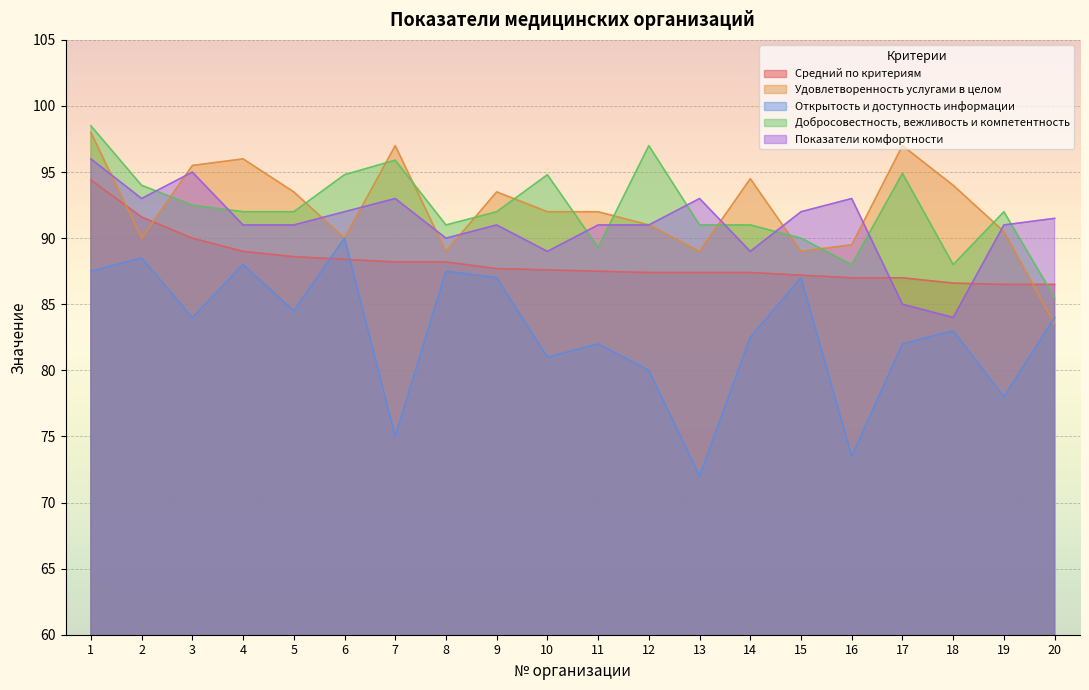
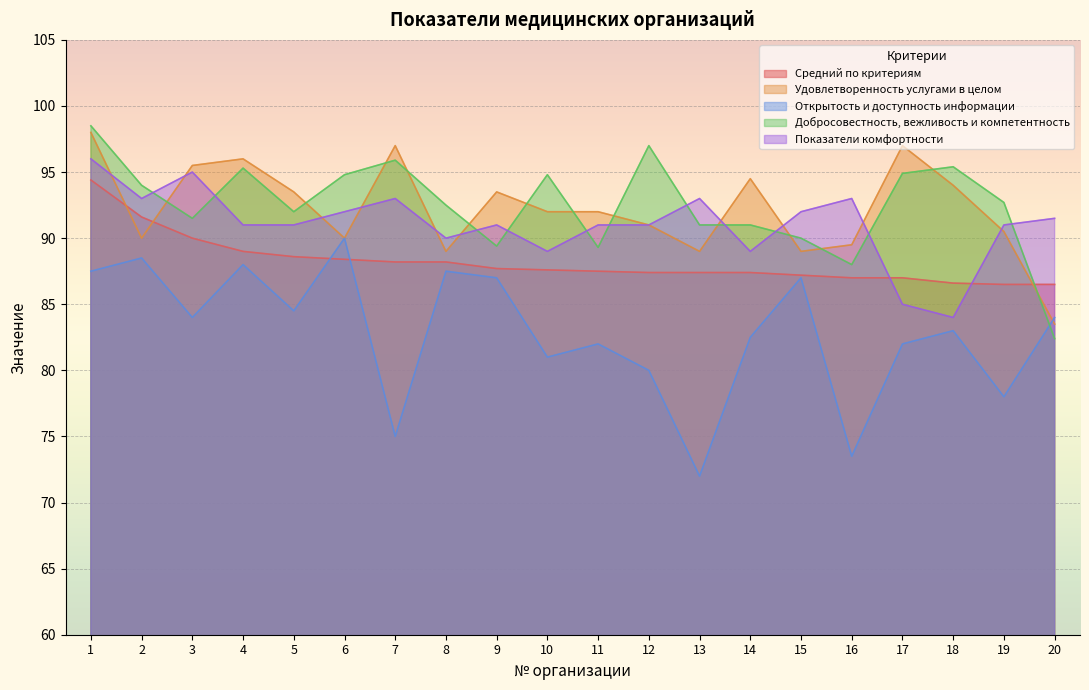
  {
    "Добросовестность, вежливость и компетентность": {
      "1": 98.5,
      "2": 94.0,
-     "3": 92.5,
-     "4": 92.0,
+     "3": 91.5,
+     "4": 95.3,
      "5": 92.0,
      "6": 94.8,
      "7": 95.9,
-     "8": 91.0,
-     "9": 92.0,
+     "8": 92.5,
+     "9": 89.4,
      "10": 94.8,
      "11": 89.3,
      "12": 97.0,
      "13": 91.0,
      "14": 91.0,
      "15": 90.0,
      "16": 88.0,
      "17": 94.9,
-     "18": 88.0,
-     "19": 92.0,
-     "20": 85.5
+     "18": 95.4,
+     "19": 92.7,
+     "20": 82.4
    }
  }
